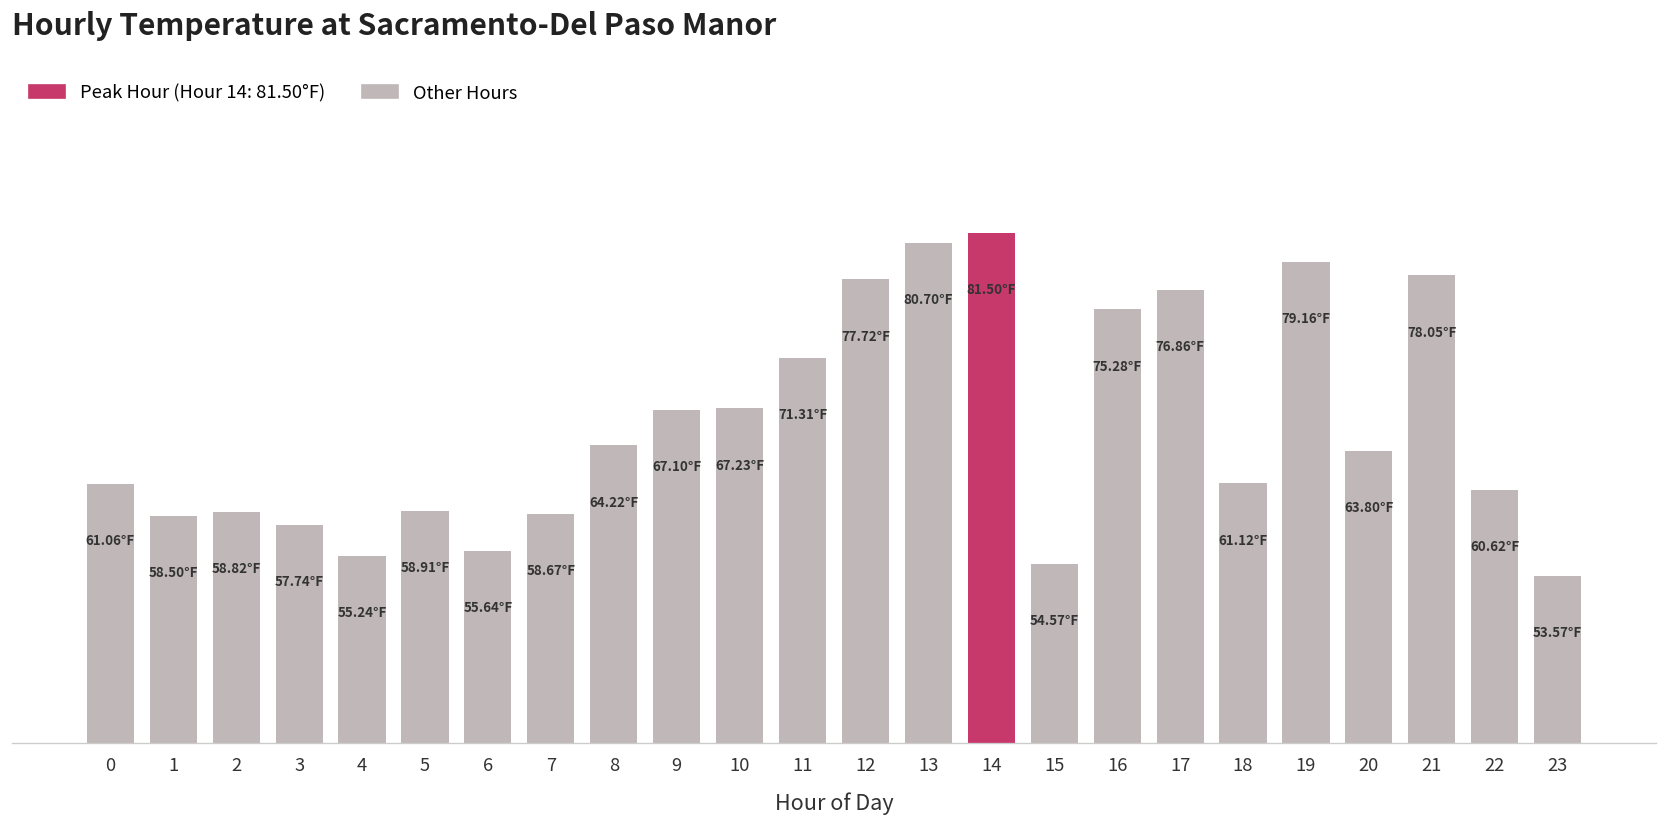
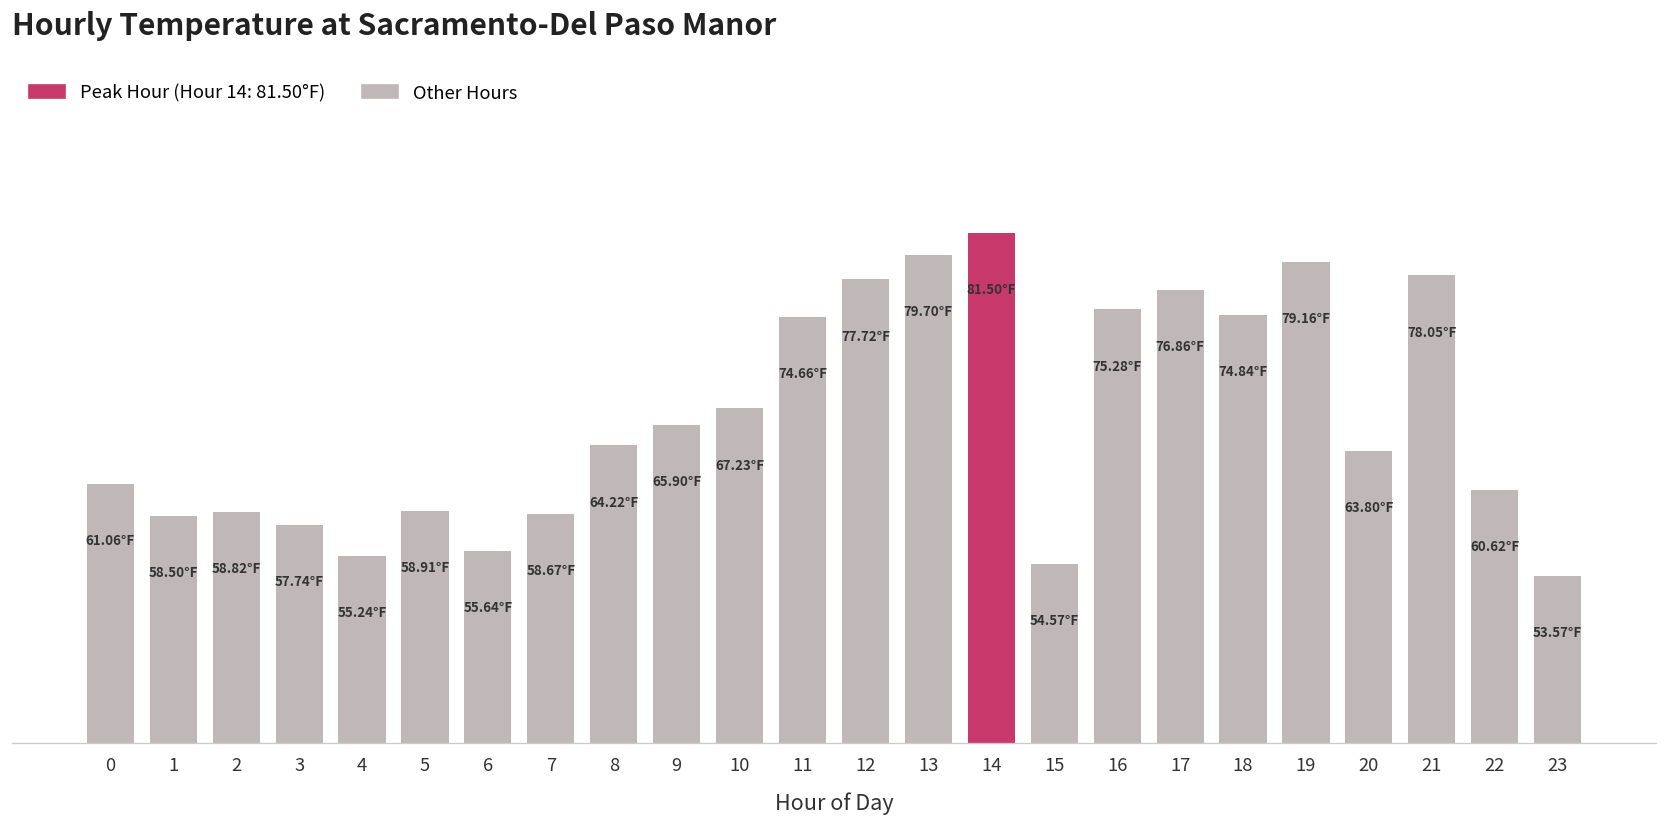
  {
    "0": "61.06°F",
    "1": "58.50°F",
    "2": "58.82°F",
    "3": "57.74°F",
    "4": "55.24°F",
    "5": "58.91°F",
    "6": "55.64°F",
    "7": "58.67°F",
    "8": "64.22°F",
-   "9": "67.10°F",
+   "9": "65.90°F",
    "10": "67.23°F",
-   "11": "71.31°F",
+   "11": "74.66°F",
    "12": "77.72°F",
-   "13": "80.70°F",
+   "13": "79.70°F",
    "14": "81.50°F",
    "15": "54.57°F",
    "16": "75.28°F",
    "17": "76.86°F",
-   "18": "61.12°F",
+   "18": "74.84°F",
    "19": "79.16°F",
    "20": "63.80°F",
    "21": "78.05°F",
    "22": "60.62°F",
    "23": "53.57°F"
  }
